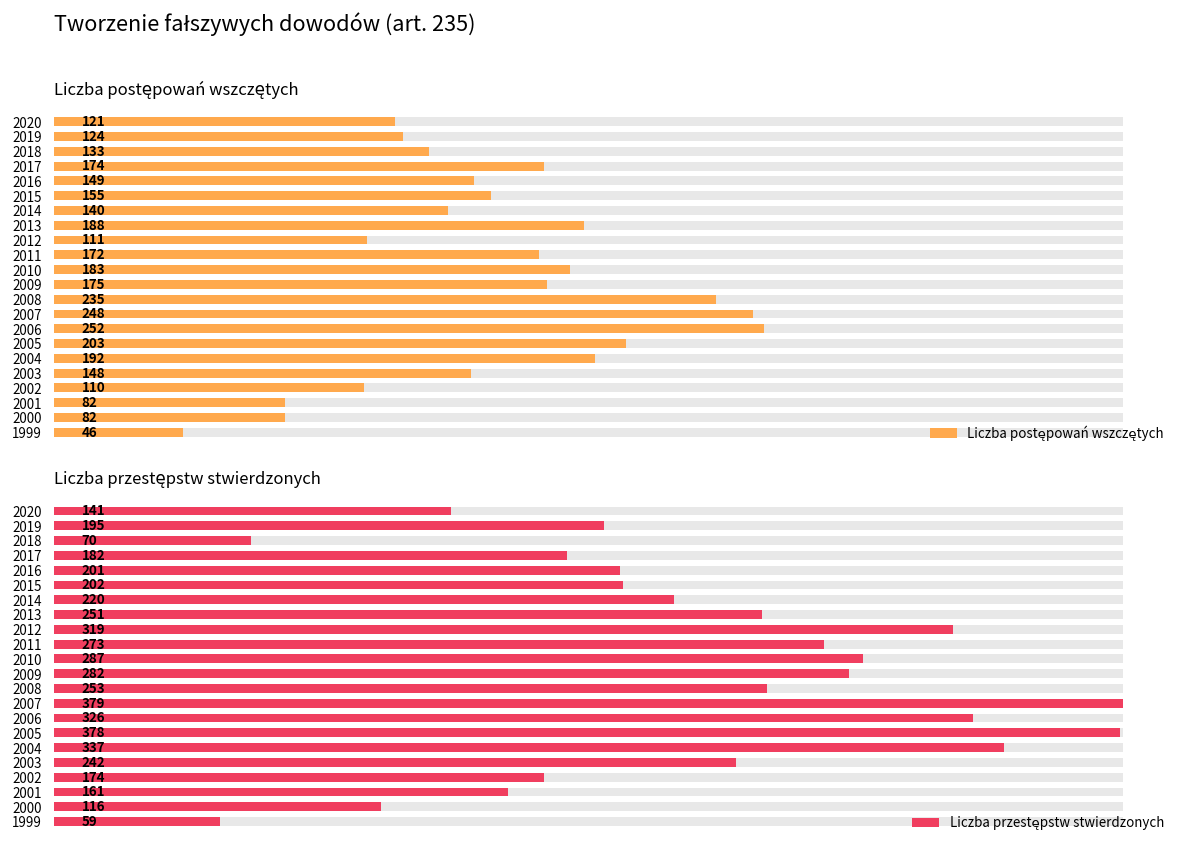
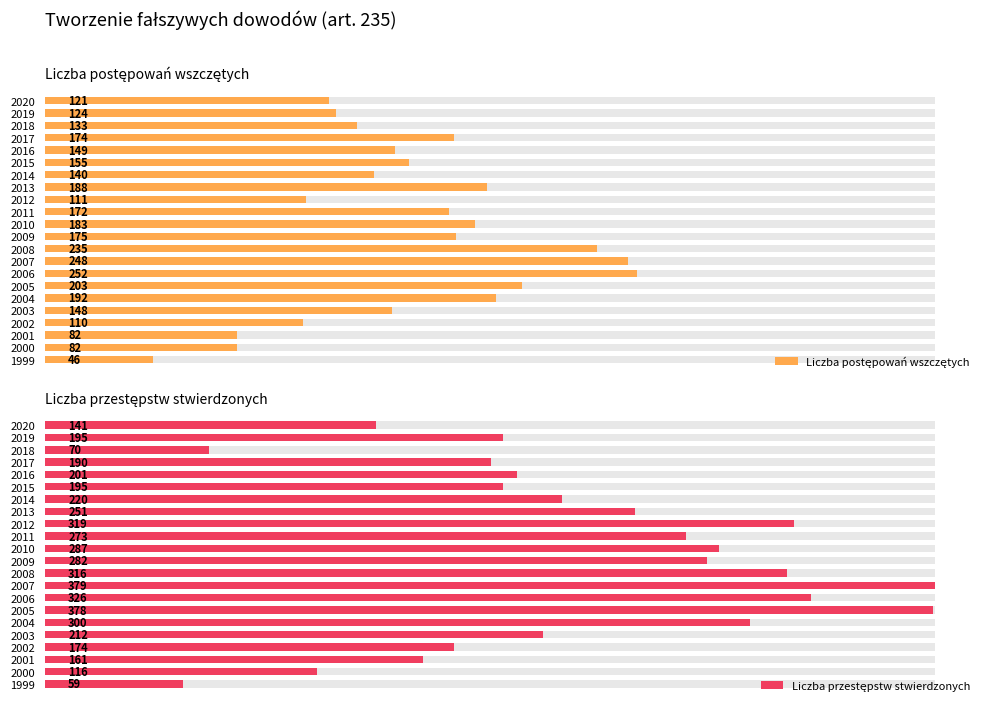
  {
    "Liczba przestępstw stwierdzonych": {
      "Liczba przestępstw stwierdzonych": {
-       "2017": 182,
-       "2015": 202,
-       "2008": 253,
+       "2017": 190,
+       "2015": 195,
+       "2008": 316,
        "2007": 379,
-       "2004": 337,
-       "2003": 242
+       "2004": 300,
+       "2003": 212
      }
    }
  }
